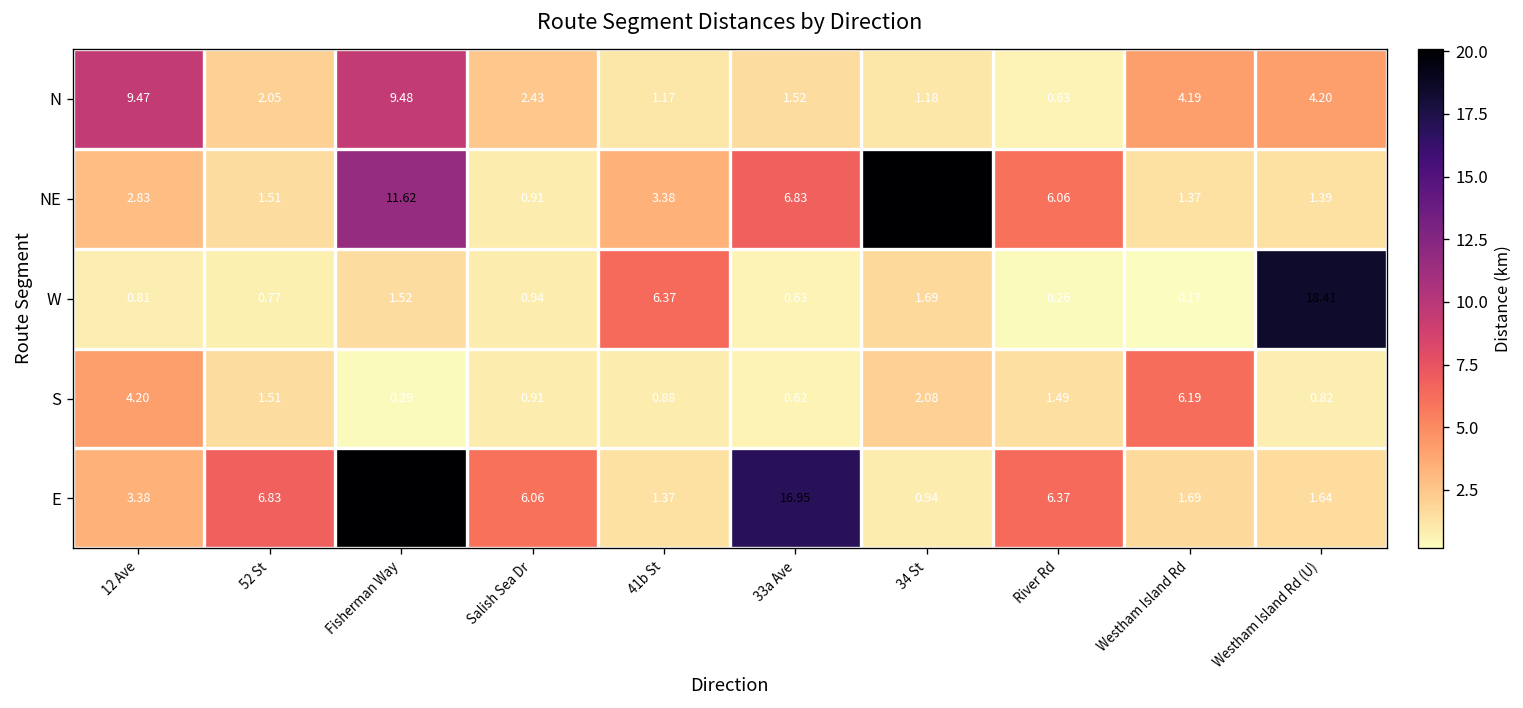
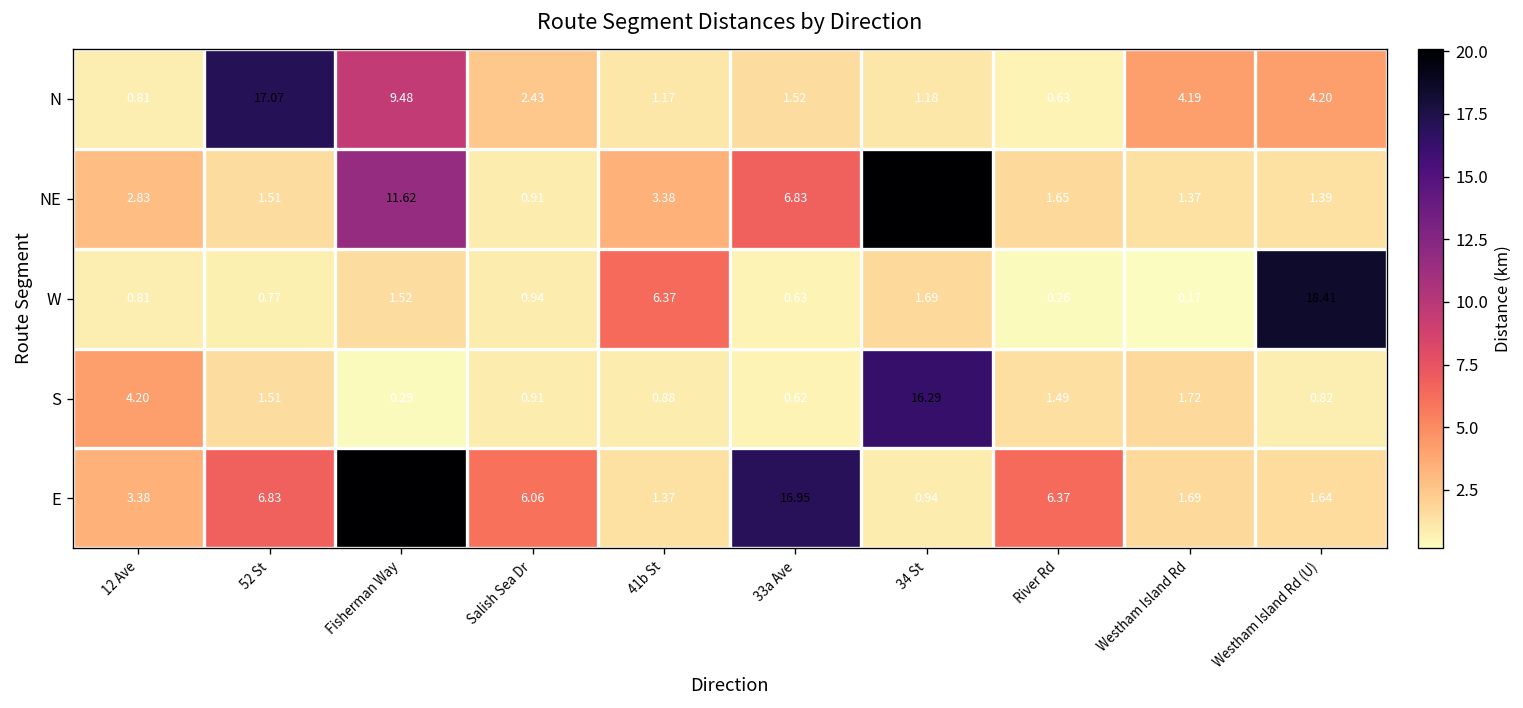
  {
    "N": {
-     "12 Ave": 9.47,
-     "52 St": 2.05,
+     "12 Ave": 0.81,
+     "52 St": 17.07,
      "Fisherman Way": 9.48,
      "Salish Sea Dr": 2.43,
      "41b St": 1.17,
      "33a Ave": 1.52,
      "34 St": 1.18,
      "River Rd": 0.63,
      "Westham Island Rd": 4.19,
      "Westham Island Rd (U)": 4.20
    },
    "NE": {
      "12 Ave": 2.83,
      "52 St": 1.51,
      "Fisherman Way": 11.62,
      "Salish Sea Dr": 0.91,
      "41b St": 3.38,
      "33a Ave": 6.83,
-     "River Rd": 6.06,
+     "River Rd": 1.65,
      "Westham Island Rd": 1.37,
      "Westham Island Rd (U)": 1.39
    },
    "W": {
      "12 Ave": 0.81,
      "52 St": 0.77,
      "Fisherman Way": 1.52,
      "Salish Sea Dr": 0.94,
      "41b St": 6.37,
      "33a Ave": 0.63,
      "34 St": 1.69,
      "River Rd": 0.26,
      "Westham Island Rd": 0.17
    },
    "S": {
      "12 Ave": 4.20,
      "52 St": 1.51,
      "Fisherman Way": 0.29,
      "Salish Sea Dr": 0.91,
      "41b St": 0.88,
      "33a Ave": 0.62,
-     "34 St": 2.08,
+     "34 St": 16.29,
      "River Rd": 1.49,
-     "Westham Island Rd": 6.19,
+     "Westham Island Rd": 1.72,
      "Westham Island Rd (U)": 0.82
    },
    "E": {
      "12 Ave": 3.38,
      "52 St": 6.83,
      "Salish Sea Dr": 6.06,
      "41b St": 1.37,
      "33a Ave": 16.95,
      "34 St": 0.94,
      "River Rd": 6.37,
      "Westham Island Rd": 1.69,
      "Westham Island Rd (U)": 1.64
    }
  }
